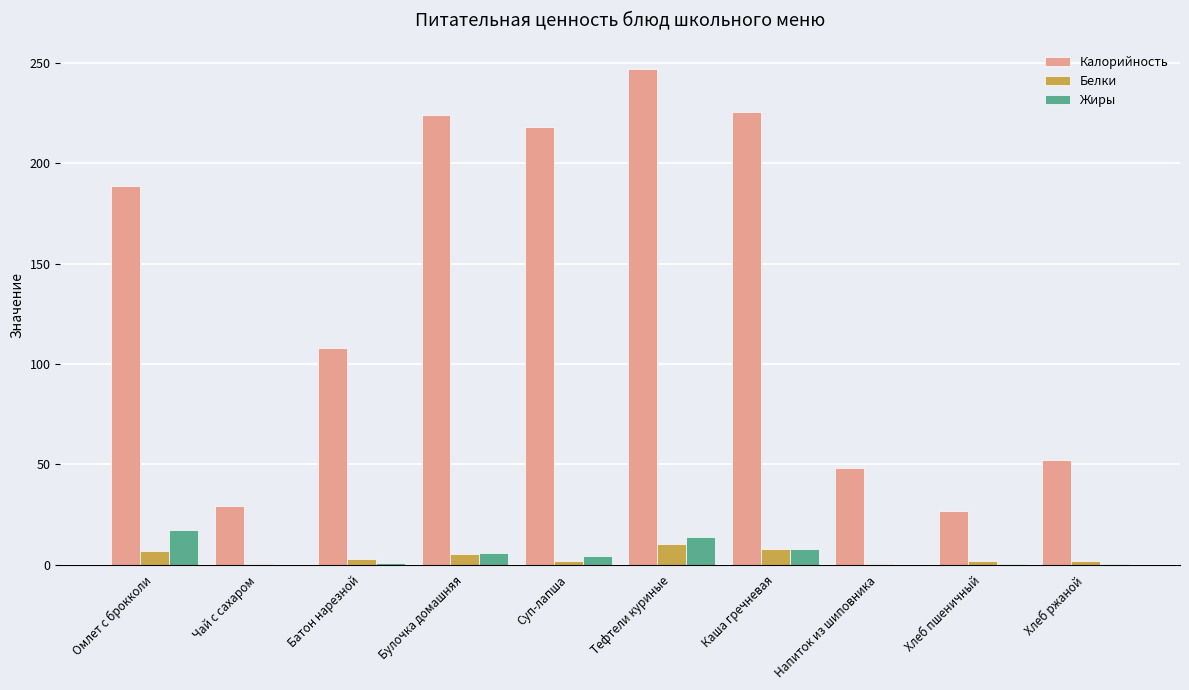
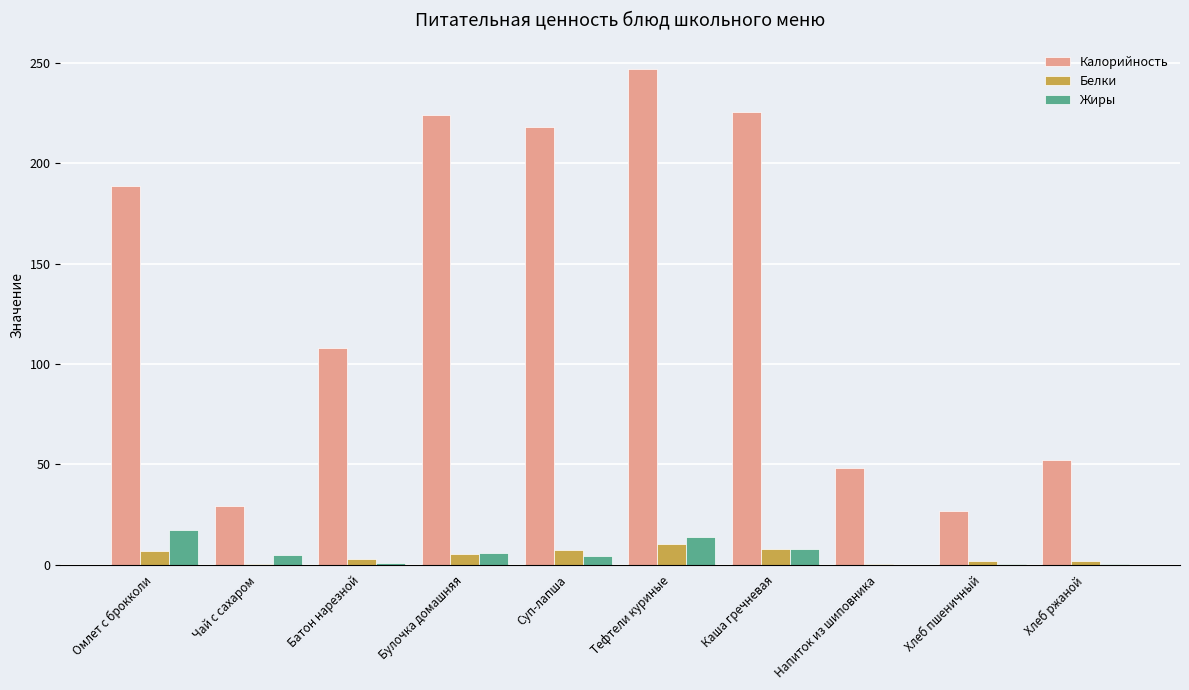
  {
    "Калорийность": {
      "Омлет с брокколи": 188,
      "Чай с сахаром": 29,
      "Батон нарезной": 108,
      "Булочка домашняя": 224,
      "Суп-лапша": 218,
      "Тефтели куриные": 247,
      "Каша гречневая": 226,
      "Напиток из шиповника": 48,
      "Хлеб пшеничный": 27,
      "Хлеб ржаной": 52
    },
    "Белки": {
      "Омлет с брокколи": 7,
      "Батон нарезной": 3,
      "Булочка домашняя": 5,
-     "Суп-лапша": 2,
+     "Суп-лапша": 7,
      "Тефтели куриные": 10,
      "Каша гречневая": 8,
      "Хлеб пшеничный": 2,
      "Хлеб ржаной": 2
    },
    "Жиры": {
      "Омлет с брокколи": 17,
-     "Чай с сахаром": 0,
+     "Чай с сахаром": 5,
      "Булочка домашняя": 6,
      "Суп-лапша": 4,
      "Тефтели куриные": 14,
      "Каша гречневая": 8
    }
  }
